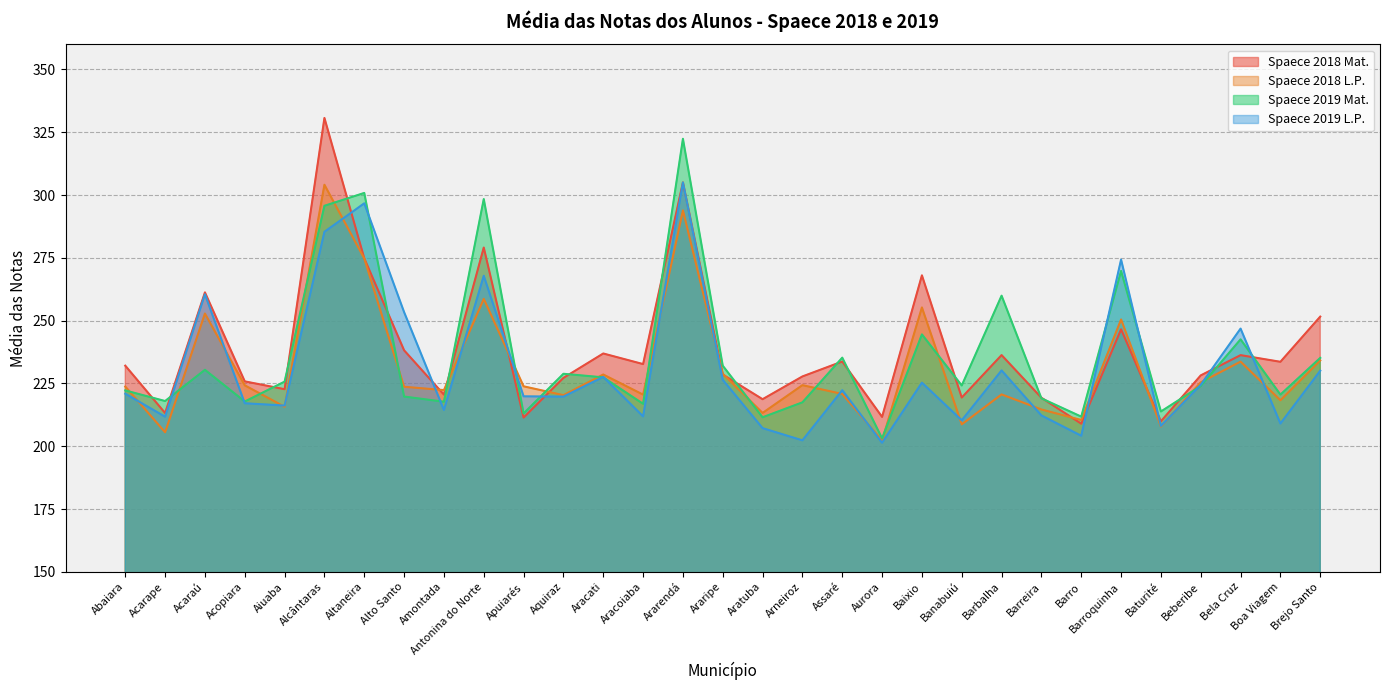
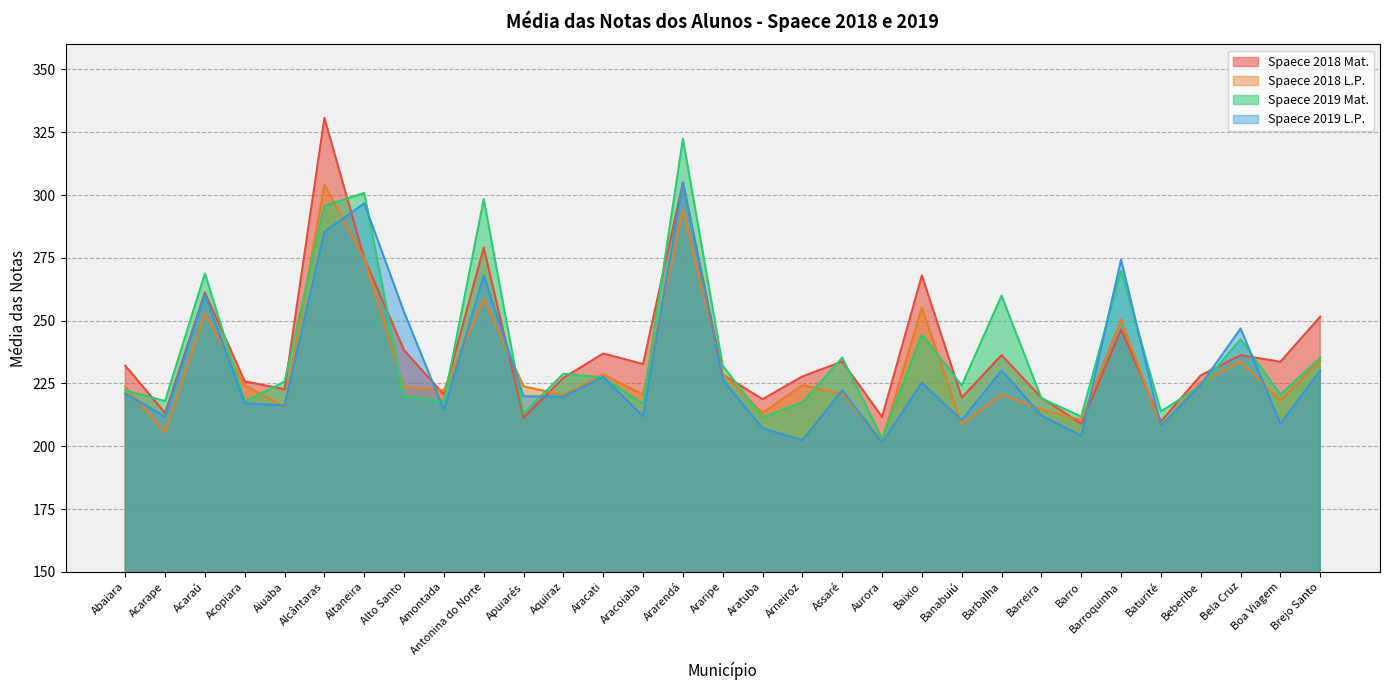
  {
    "Spaece 2019 Mat.": {
      "Abaiara": 222,
      "Acarape": 218,
-     "Acaraú": 230,
+     "Acaraú": 269,
      "Aiuaba": 226,
      "Alcântaras": 296,
      "Altaneira": 301,
      "Alto Santo": 220,
      "Amontada": 218,
      "Antonina do Norte": 298,
      "Apuiarés": 213,
      "Aquiraz": 229,
      "Aracoiaba": 217,
      "Ararendá": 322,
      "Araripe": 232,
      "Aratuba": 212,
      "Arneiroz": 217,
      "Assaré": 235,
      "Baixio": 245,
      "Banabuiú": 224,
      "Barbalha": 260,
      "Barro": 212,
      "Barroquinha": 270,
      "Baturité": 214,
      "Bela Cruz": 243,
      "Boa Viagem": 221,
      "Brejo Santo": 235
    },
    "Spaece 2019 L.P.": {
      "Abaiara": 221,
      "Acarape": 212,
      "Alcântaras": 285,
      "Altaneira": 297,
      "Alto Santo": 253,
      "Amontada": 214,
      "Antonina do Norte": 268,
      "Apuiarés": 220,
      "Aracoiaba": 212,
      "Araripe": 226,
      "Aratuba": 207,
      "Arneiroz": 202,
      "Assaré": 222,
      "Baixio": 225,
      "Banabuiú": 210,
      "Barbalha": 230,
      "Barreira": 212,
      "Barro": 204,
      "Barroquinha": 274,
      "Bela Cruz": 247,
      "Boa Viagem": 209,
      "Brejo Santo": 230
    }
  }
